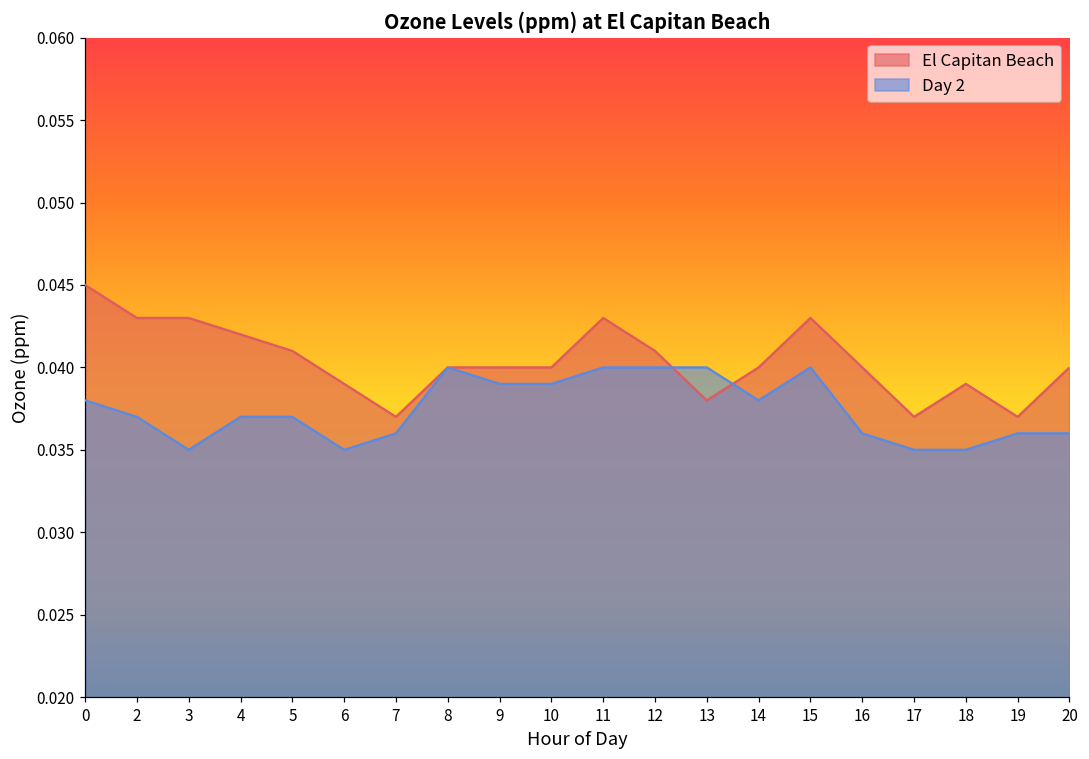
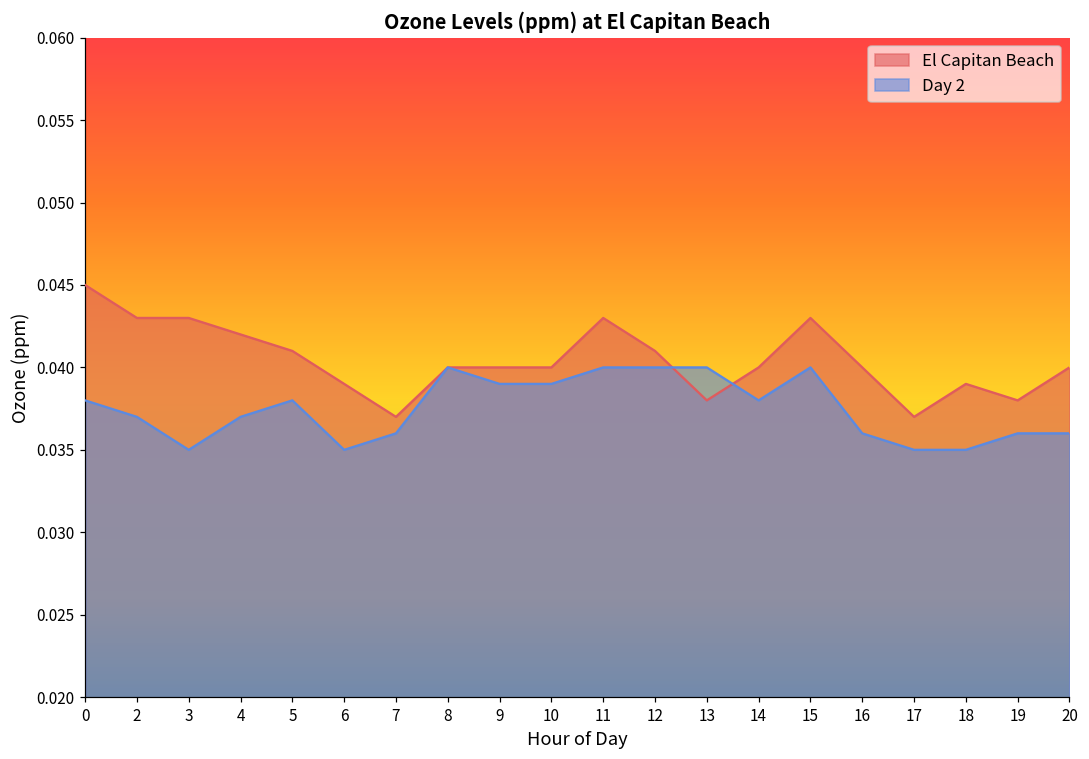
  {
    "El Capitan Beach": {
      "0": 0.045,
      "2": 0.043,
      "3": 0.043,
      "4": 0.042,
      "5": 0.041,
      "6": 0.039,
      "7": 0.037,
      "9": 0.040,
      "10": 0.040,
      "11": 0.043,
      "12": 0.041,
      "13": 0.038,
      "14": 0.040,
      "15": 0.043,
      "16": 0.040,
      "17": 0.037,
      "18": 0.039,
-     "19": 0.037,
+     "19": 0.038,
      "20": 0.040
    },
    "Day 2": {
      "0": 0.038,
      "2": 0.037,
      "3": 0.035,
      "4": 0.037,
-     "5": 0.037,
+     "5": 0.038,
      "6": 0.035,
      "7": 0.036,
      "9": 0.039,
      "10": 0.039,
      "11": 0.040,
      "12": 0.040,
      "13": 0.040,
      "14": 0.038,
      "15": 0.040,
      "16": 0.036,
      "17": 0.035,
      "18": 0.035,
      "19": 0.036,
      "20": 0.036
    }
  }
